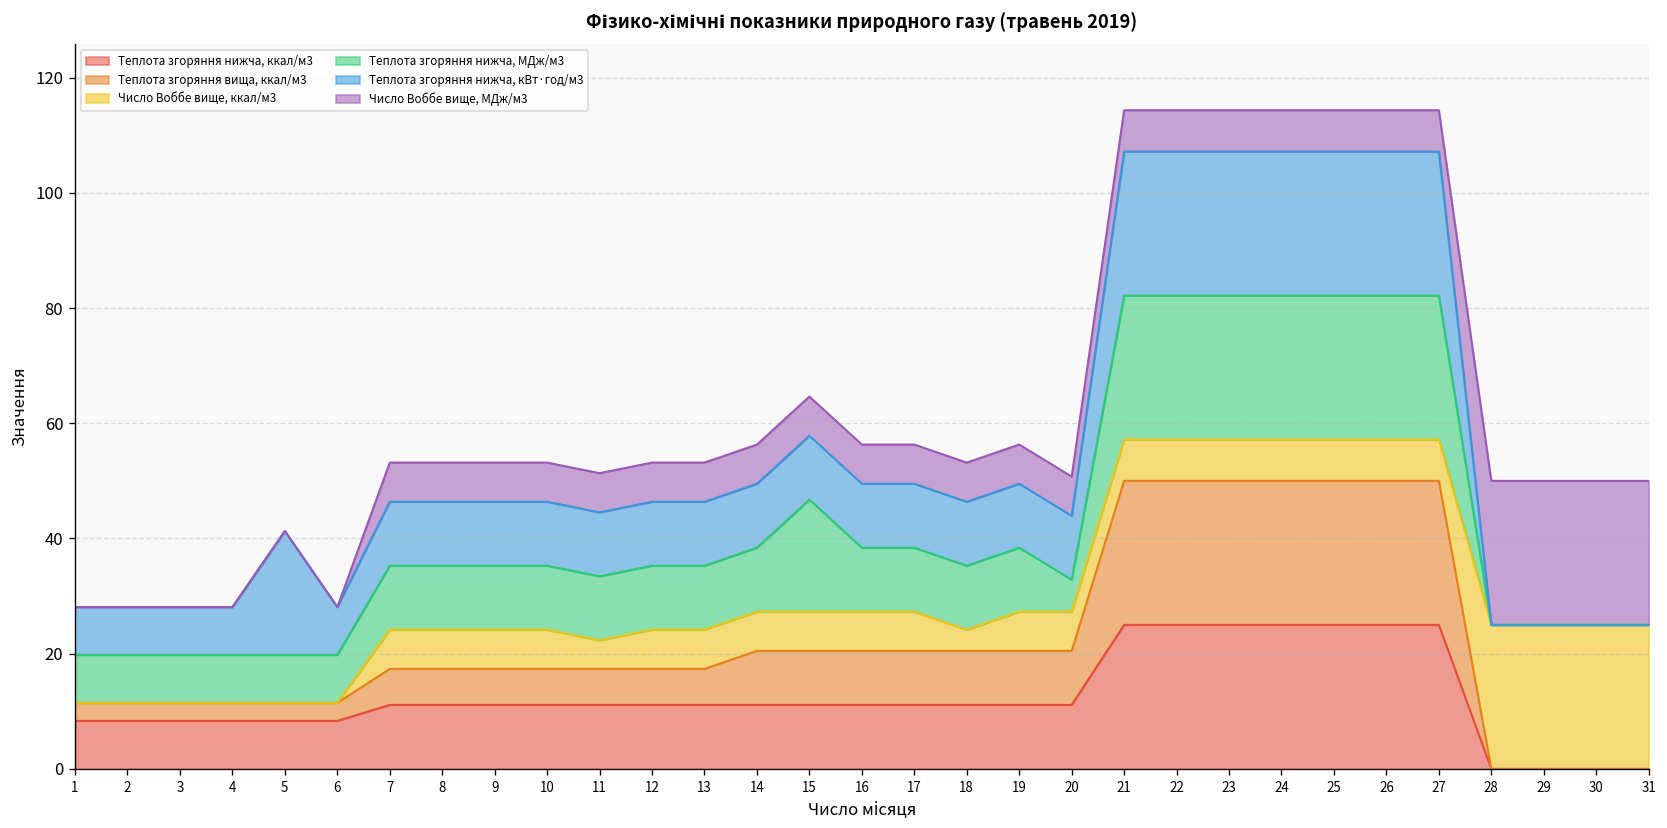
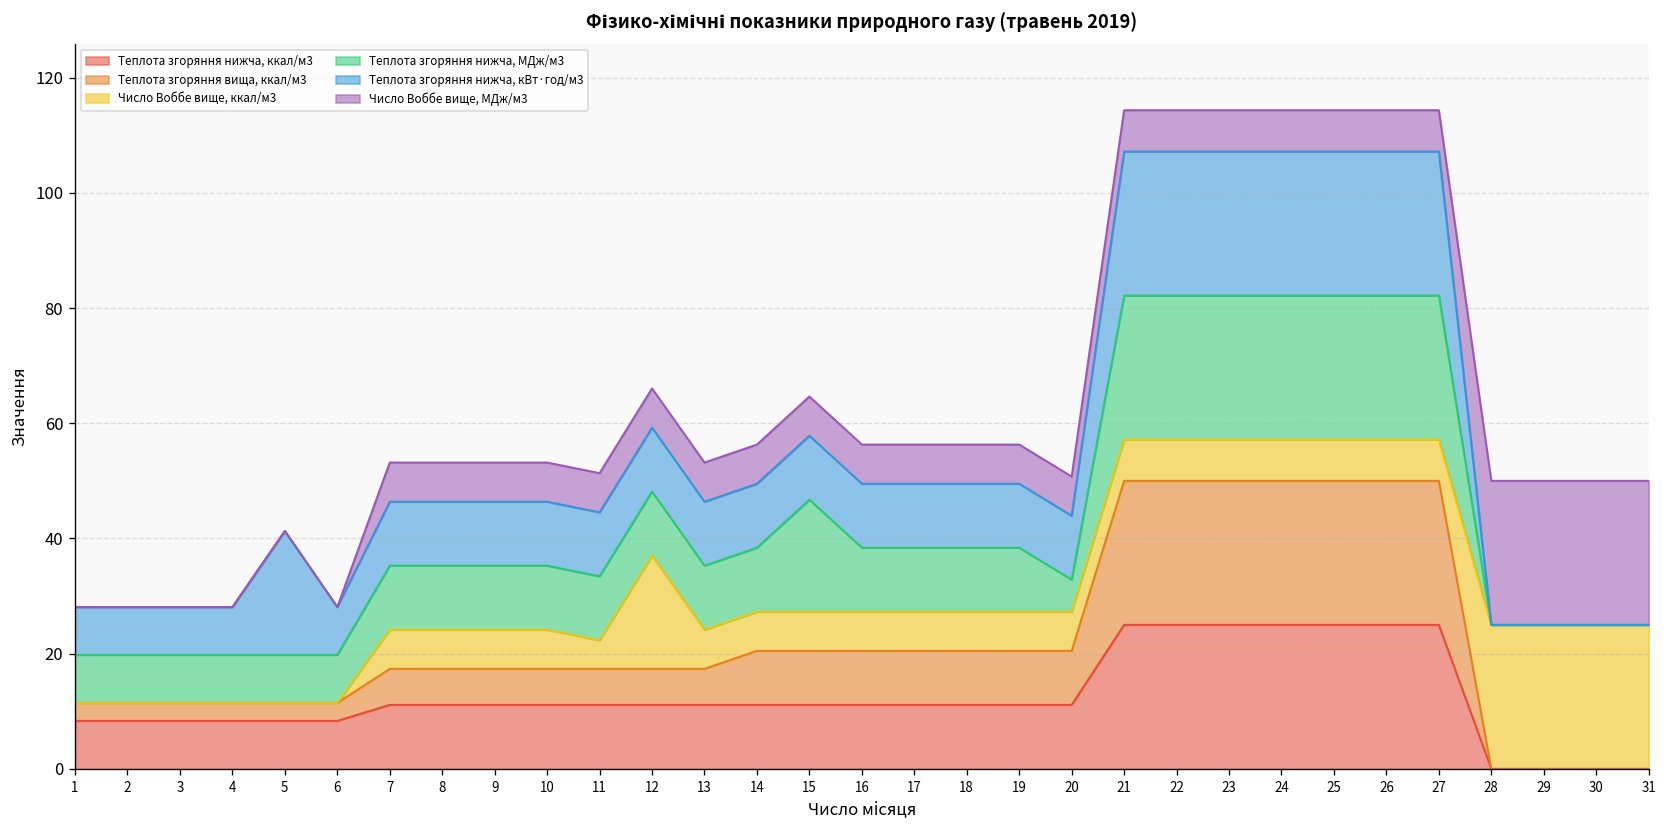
  {
    "Число Воббе вище, ккал/м3": {
      "7": 7,
      "8": 7,
      "9": 7,
      "10": 7,
      "11": 5,
-     "12": 7,
+     "12": 20,
      "13": 7,
      "14": 7,
      "15": 7,
      "16": 7,
      "17": 7,
-     "18": 4,
+     "18": 7,
      "19": 7,
      "20": 7,
      "21": 7,
      "22": 7,
      "23": 7,
      "24": 7,
      "25": 7,
      "26": 7,
      "27": 7
    },
    "Теплота згоряння нижча, МДж/м3": {
      "1": 8,
      "2": 8,
      "3": 8,
      "4": 8,
      "5": 8,
      "6": 8,
      "7": 11,
      "8": 11,
      "9": 11,
      "10": 11,
      "11": 11,
      "12": 11,
      "13": 11,
      "14": 11,
      "15": 19,
      "16": 11,
      "17": 11,
      "18": 11,
      "19": 11,
      "20": 6,
      "21": 25,
      "22": 25,
      "23": 25,
      "24": 25,
      "25": 25,
      "26": 25,
      "27": 25
    },
    "Теплота згоряння нижча, кВт·год/м3": {
      "7": 11,
      "8": 11,
      "9": 11,
      "10": 11,
      "11": 11,
      "12": 11,
      "13": 11,
      "14": 11,
      "15": 11,
      "16": 11,
      "17": 11,
      "18": 11,
      "19": 11,
      "20": 11,
      "21": 25,
      "22": 25,
      "23": 25,
      "24": 25,
      "25": 25,
      "26": 25,
      "27": 25
    },
    "Число Воббе вище, МДж/м3": {
      "7": 7,
      "8": 7,
      "9": 7,
      "10": 7,
      "11": 7,
      "12": 7,
      "13": 7,
      "14": 7,
      "15": 7,
      "16": 7,
      "17": 7,
      "18": 7,
      "19": 7,
      "20": 7,
      "21": 7,
      "22": 7,
      "23": 7,
      "24": 7,
      "25": 7,
      "26": 7,
      "27": 7,
      "28": 25,
      "29": 25,
      "30": 25,
      "31": 25
    }
  }
